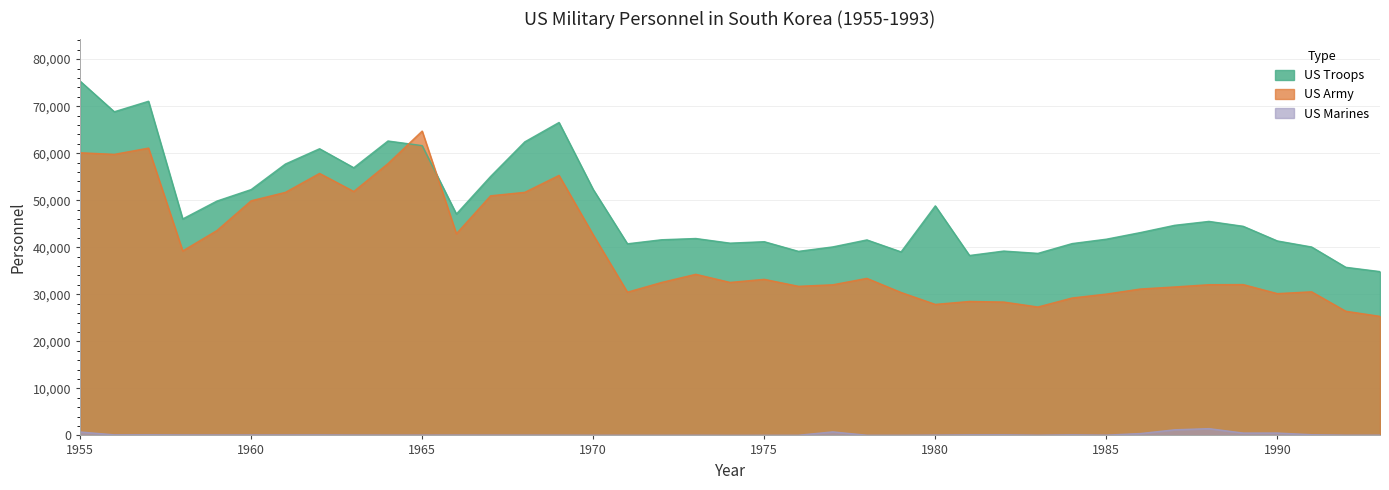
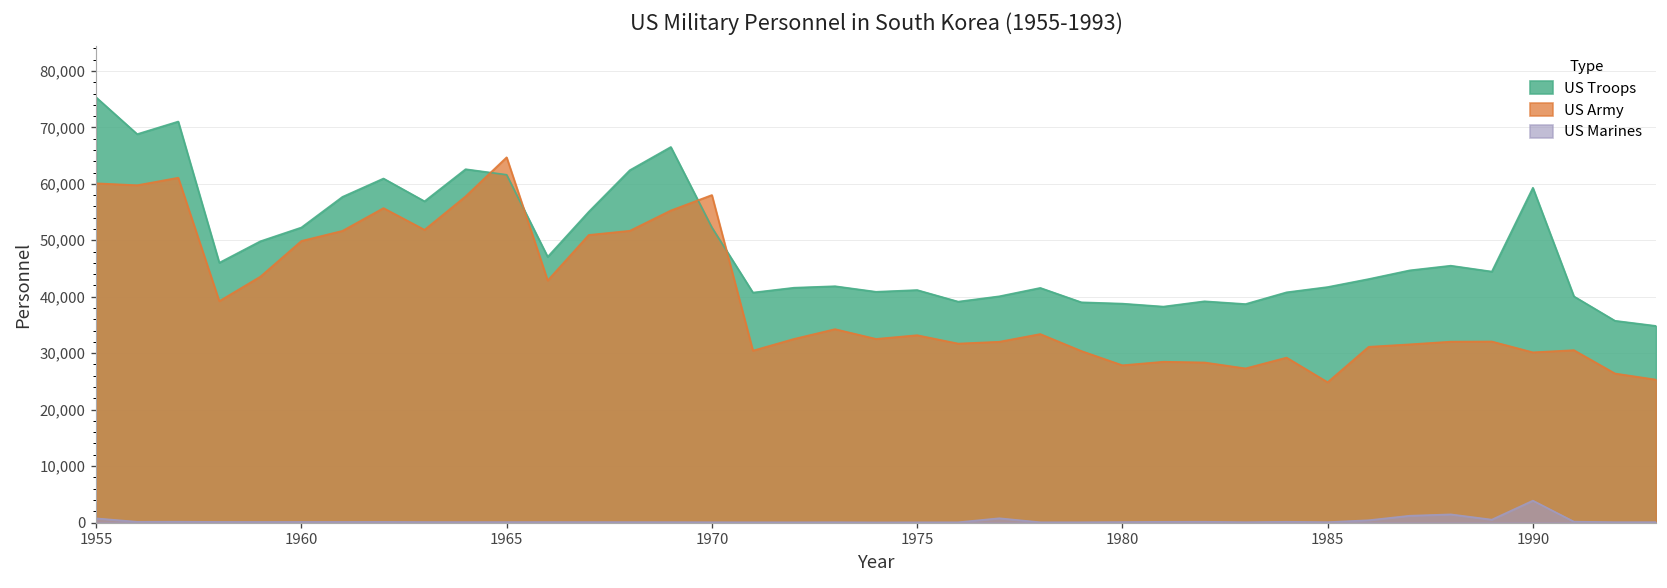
  {
    "US Troops": {
      "1955": "75,000",
      "1960": "52,000",
      "1965": "62,000",
      "1970": "52,000",
      "1975": "41,000",
-     "1980": "49,000",
+     "1980": "39,000",
      "1985": "42,000",
-     "1990": "41,000"
+     "1990": "59,000"
    },
    "US Army": {
      "1955": "60,000",
      "1960": "50,000",
      "1965": "65,000",
-     "1970": "43,000",
+     "1970": "58,000",
      "1975": "33,000",
      "1980": "28,000",
-     "1985": "30,000",
+     "1985": "25,000",
      "1990": "30,000"
    },
    "US Marines": {
      "1955": "1,000",
      "1960": "0",
      "1965": "0",
      "1970": "0",
      "1975": "0",
      "1980": "0",
      "1985": "0",
-     "1990": "1,000"
+     "1990": "4,000"
    }
  }
